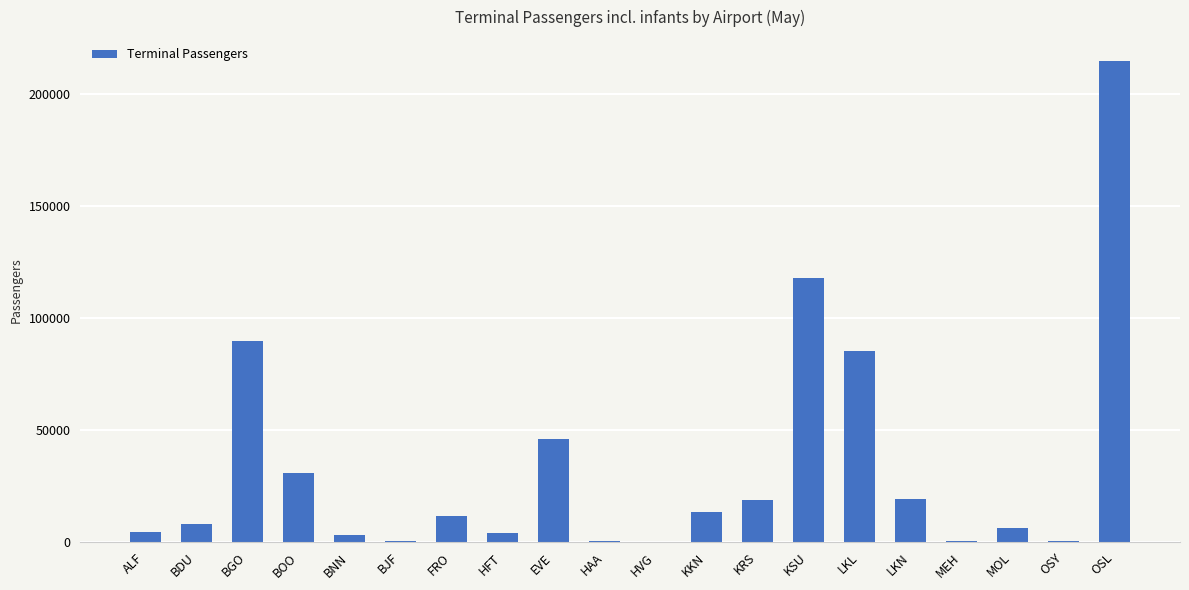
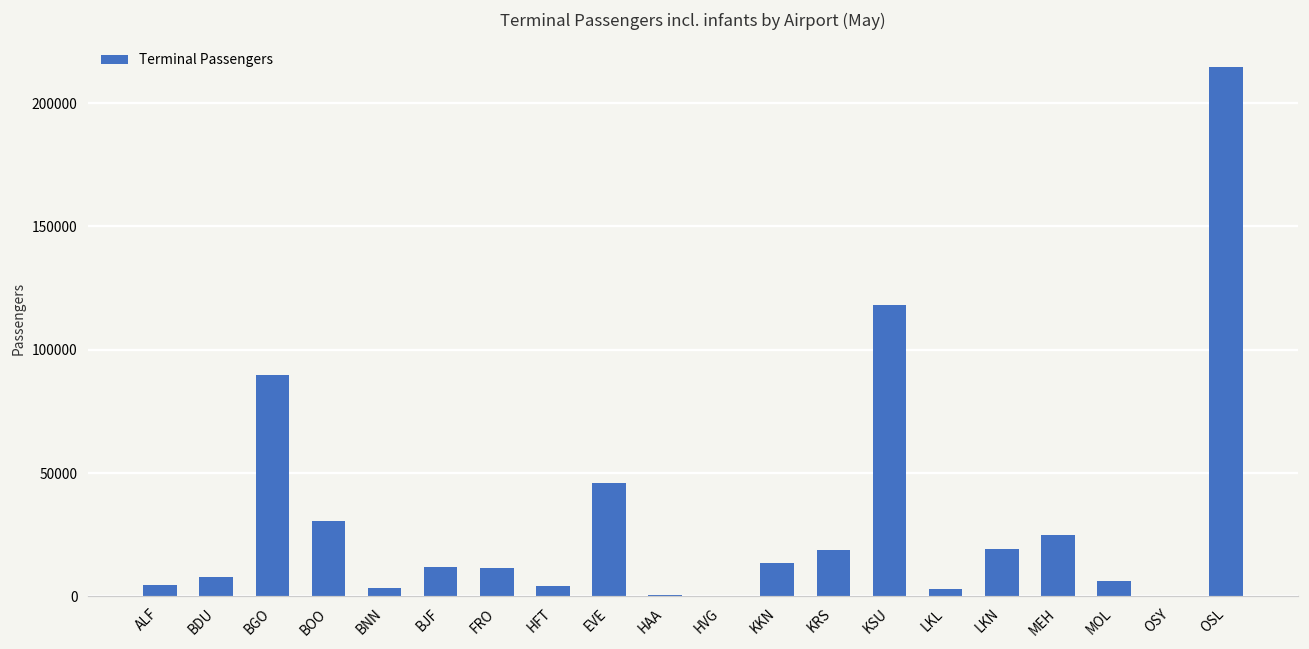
  {
    "ALF": 5000,
    "BDU": 8000,
    "BGO": 90000,
    "BOO": 31000,
    "BNN": 3000,
-   "BJF": 1000,
+   "BJF": 12000,
    "FRO": 12000,
    "HFT": 4000,
    "EVE": 46000,
    "KKN": 14000,
    "KRS": 19000,
    "KSU": 118000,
-   "LKL": 85000,
+   "LKL": 3000,
    "LKN": 19000,
-   "MEH": 0,
+   "MEH": 25000,
    "MOL": 6000,
    "OSL": 215000
  }
